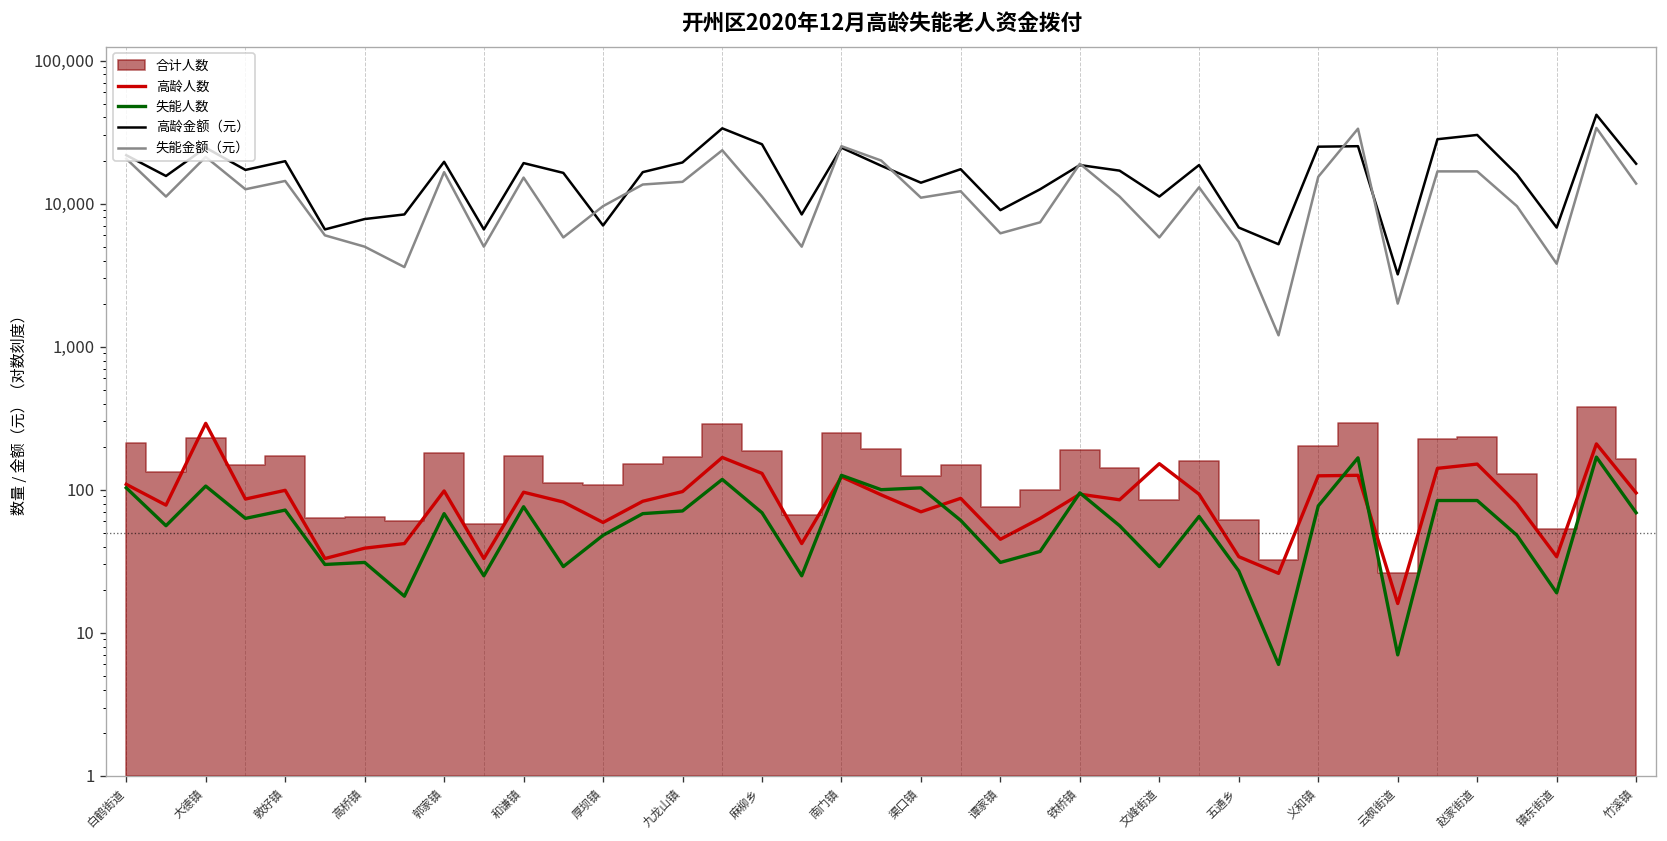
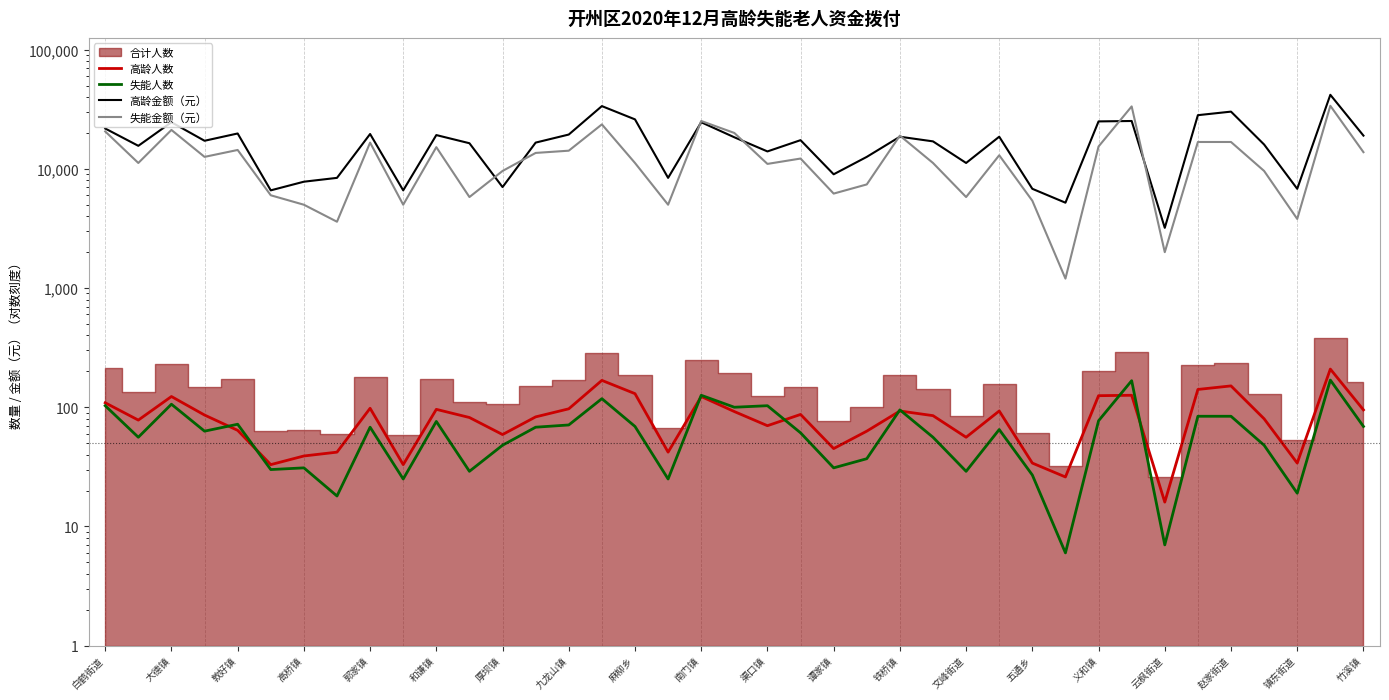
  {
    "高龄人数": {
      "白鹤街道": "110",
-     "大德镇": "290",
-     "敦好镇": "100",
+     "大德镇": "120",
+     "敦好镇": "60",
      "高桥镇": "39",
      "郭家镇": "100",
      "和谦镇": "100",
      "厚坝镇": "60",
      "九龙山镇": "100",
      "麻柳乡": "130",
      "渠口镇": "70",
      "谭家镇": "45",
-     "文峰街道": "150",
+     "文峰街道": "60",
      "五通乡": "34",
      "义和镇": "130",
      "云枫街道": "16",
      "赵家街道": "150",
      "镇东街道": "34",
      "竹溪镇": "100"
    },
    "失能人数": {
      "白鹤街道": "100",
      "大德镇": "110",
      "敦好镇": "70",
      "高桥镇": "31",
      "郭家镇": "70",
      "和谦镇": "80",
      "厚坝镇": "48",
      "九龙山镇": "70",
      "麻柳乡": "70",
      "渠口镇": "100",
      "谭家镇": "31",
      "文峰街道": "29",
      "五通乡": "27",
      "义和镇": "80",
      "云枫街道": "7",
      "赵家街道": "80",
      "镇东街道": "19",
      "竹溪镇": "70"
    },
    "高龄金额（元）": {
      "白鹤街道": "22,000",
      "敦好镇": "20,000",
      "高桥镇": "8,000",
      "郭家镇": "20,000",
      "和谦镇": "19,000",
      "厚坝镇": "7,000",
      "九龙山镇": "19,000",
      "麻柳乡": "26,000",
      "渠口镇": "14,000",
      "谭家镇": "9,000",
      "文峰街道": "11,000",
      "五通乡": "7,000",
      "义和镇": "25,000",
      "云枫街道": "3,200",
      "赵家街道": "30,000",
      "镇东街道": "7,000",
      "竹溪镇": "19,000"
    },
    "失能金额（元）": {
      "白鹤街道": "21,000",
      "大德镇": "21,000",
      "敦好镇": "14,000",
      "高桥镇": "5,000",
      "郭家镇": "17,000",
      "和谦镇": "15,000",
      "厚坝镇": "10,000",
      "九龙山镇": "14,000",
      "麻柳乡": "11,000",
      "渠口镇": "11,000",
      "谭家镇": "6,000",
      "文峰街道": "6,000",
      "五通乡": "5,000",
      "义和镇": "15,000",
      "云枫街道": "2,000",
      "赵家街道": "17,000",
      "镇东街道": "3,800",
      "竹溪镇": "14,000"
    }
  }
